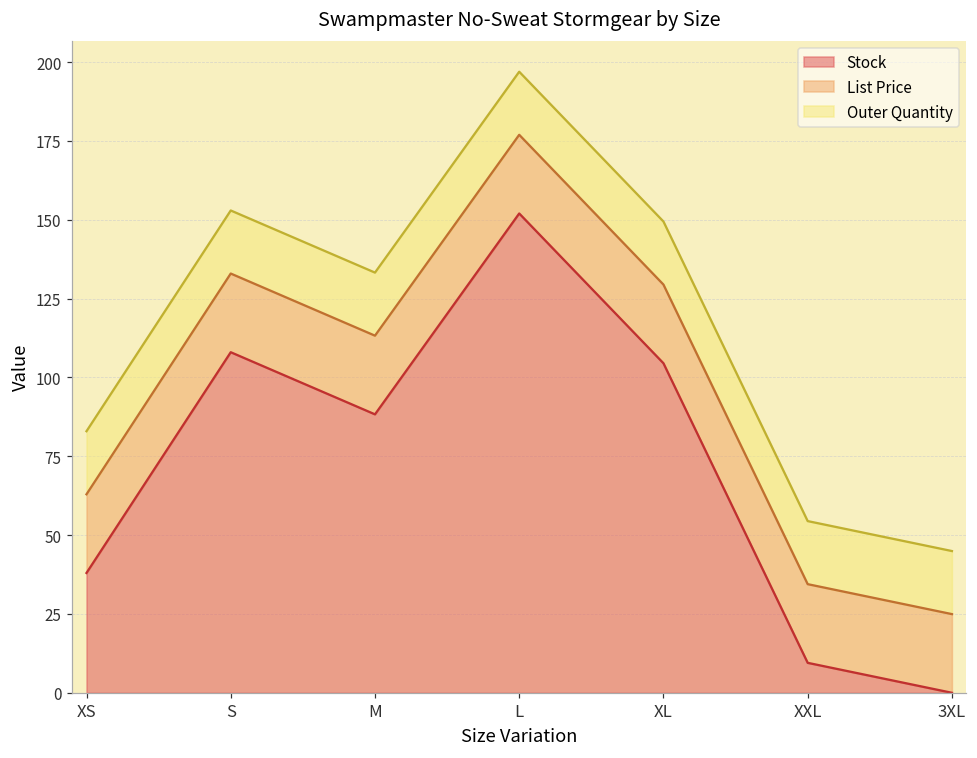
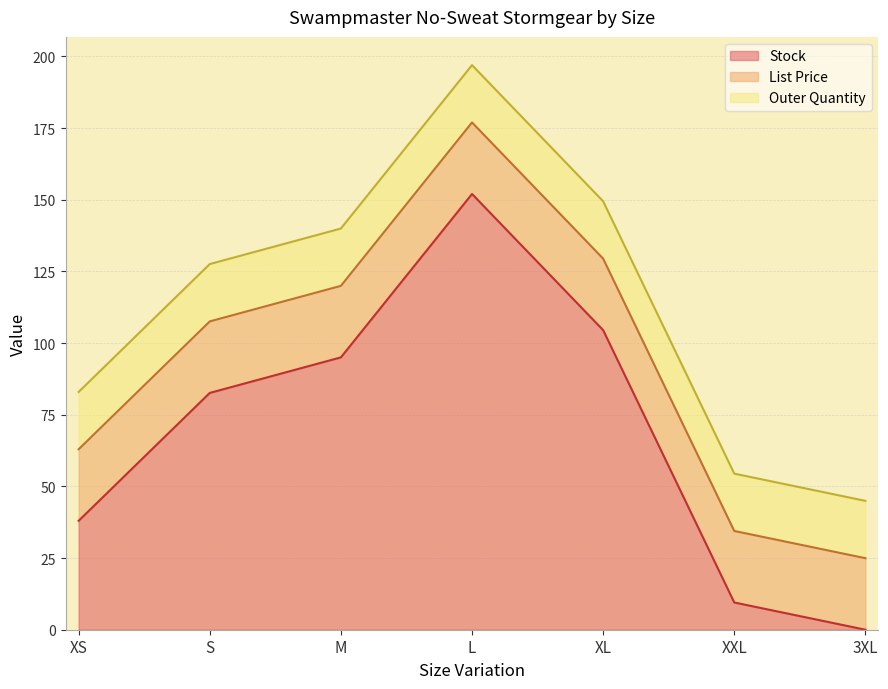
  {
    "Stock": {
      "XS": 38,
-     "S": 108,
-     "M": 88,
+     "S": 83,
+     "M": 95,
      "L": 152,
      "XL": 105,
      "XXL": 10,
      "3XL": 0
    }
  }
